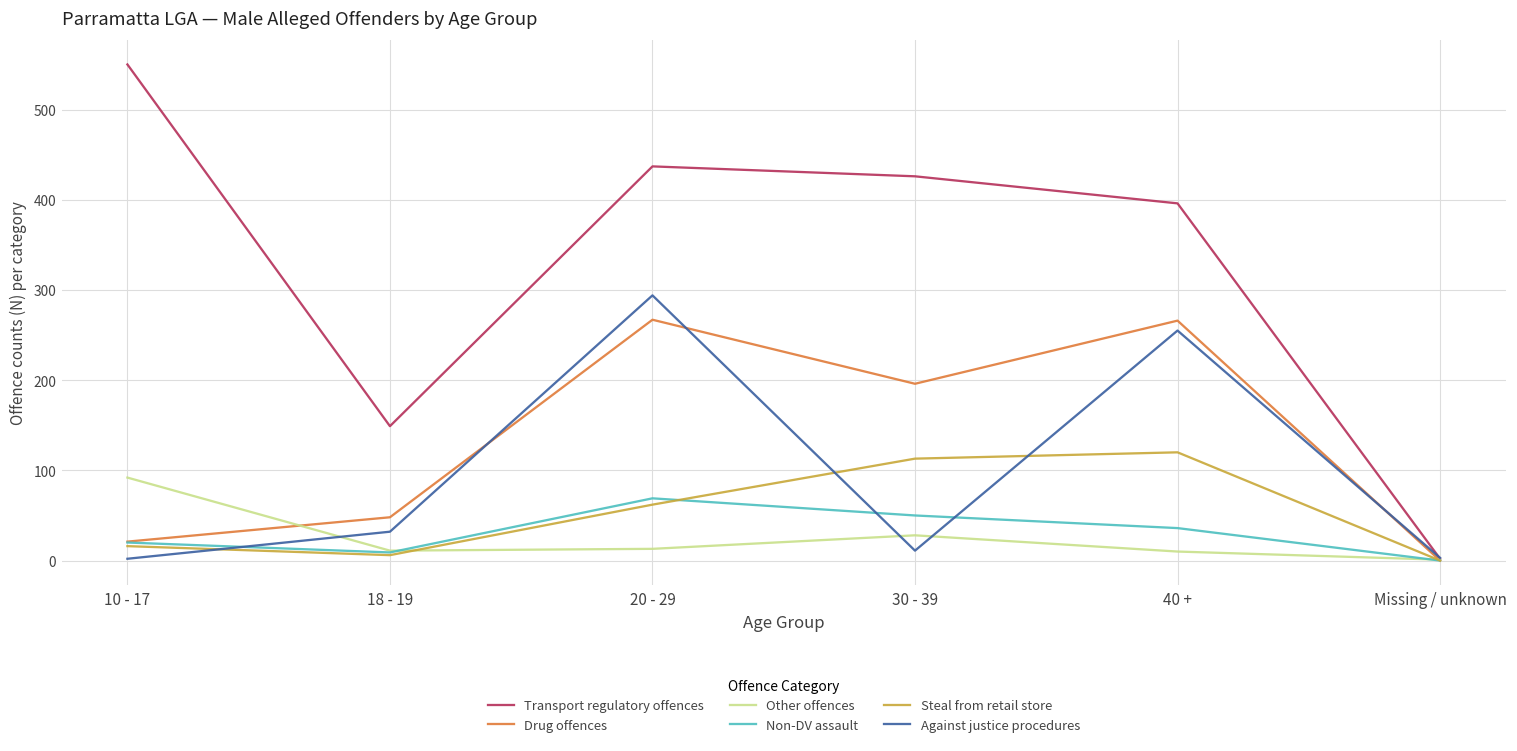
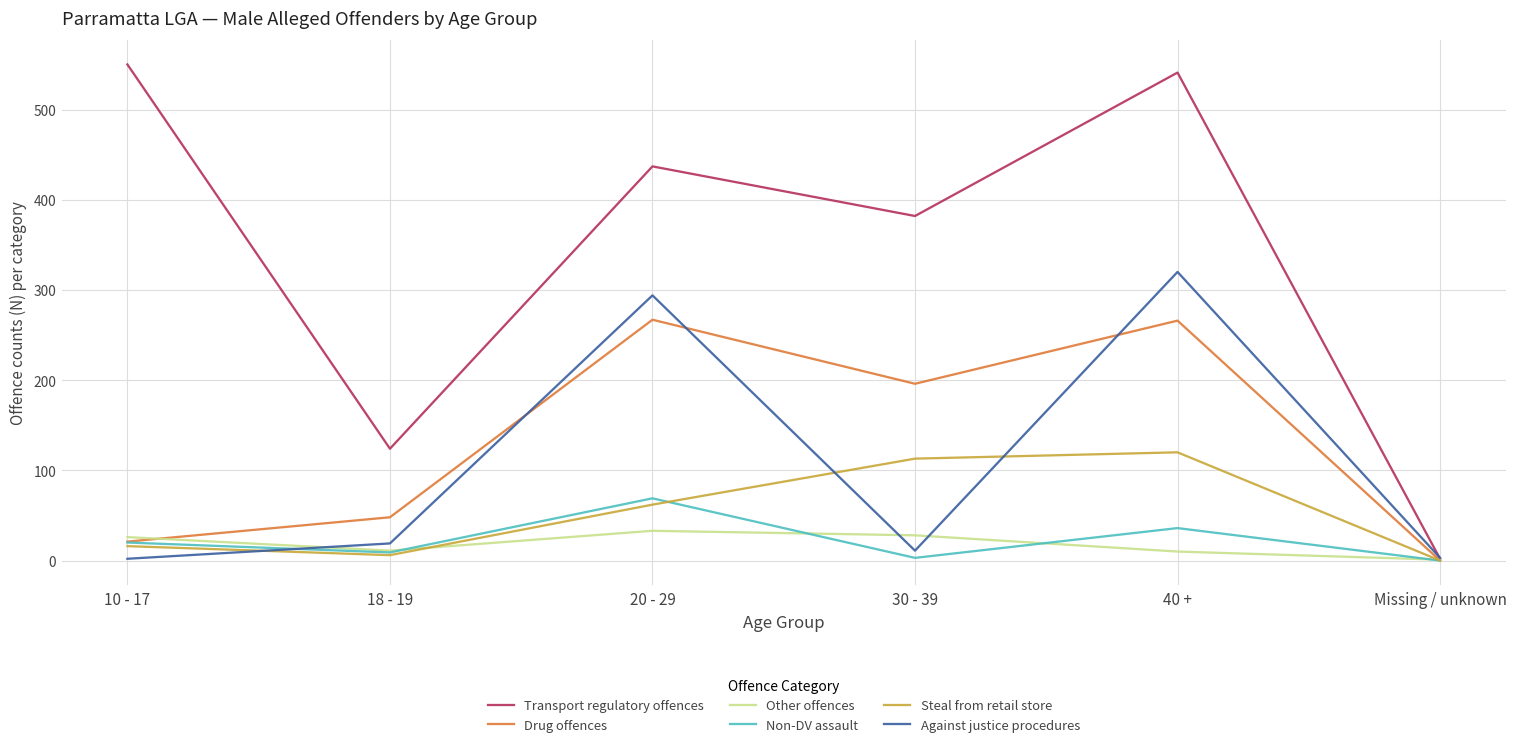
  {
    "Transport regulatory offences": {
      "10 - 17": 550,
-     "18 - 19": 150,
+     "18 - 19": 120,
      "20 - 29": 440,
-     "30 - 39": 430,
-     "40 +": 400
+     "30 - 39": 380,
+     "40 +": 540
    },
    "Other offences": {
-     "10 - 17": 90,
-     "20 - 29": 10,
+     "10 - 17": 30,
+     "20 - 29": 30,
      "30 - 39": 30,
      "40 +": 10
    },
    "Non-DV assault": {
      "20 - 29": 70,
-     "30 - 39": 50,
+     "30 - 39": 0,
      "40 +": 40
    },
    "Against justice procedures": {
      "10 - 17": 0,
-     "18 - 19": 30,
+     "18 - 19": 20,
      "20 - 29": 290,
      "30 - 39": 10,
-     "40 +": 260
+     "40 +": 320
    }
  }
